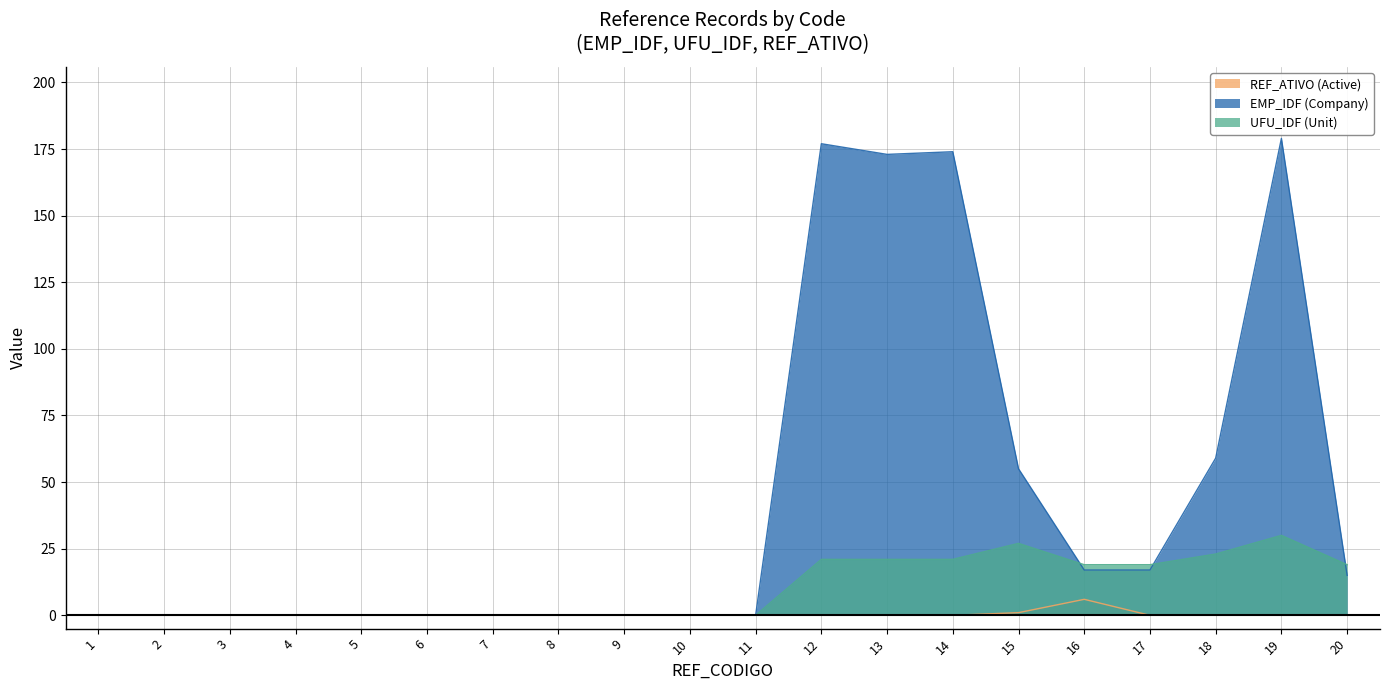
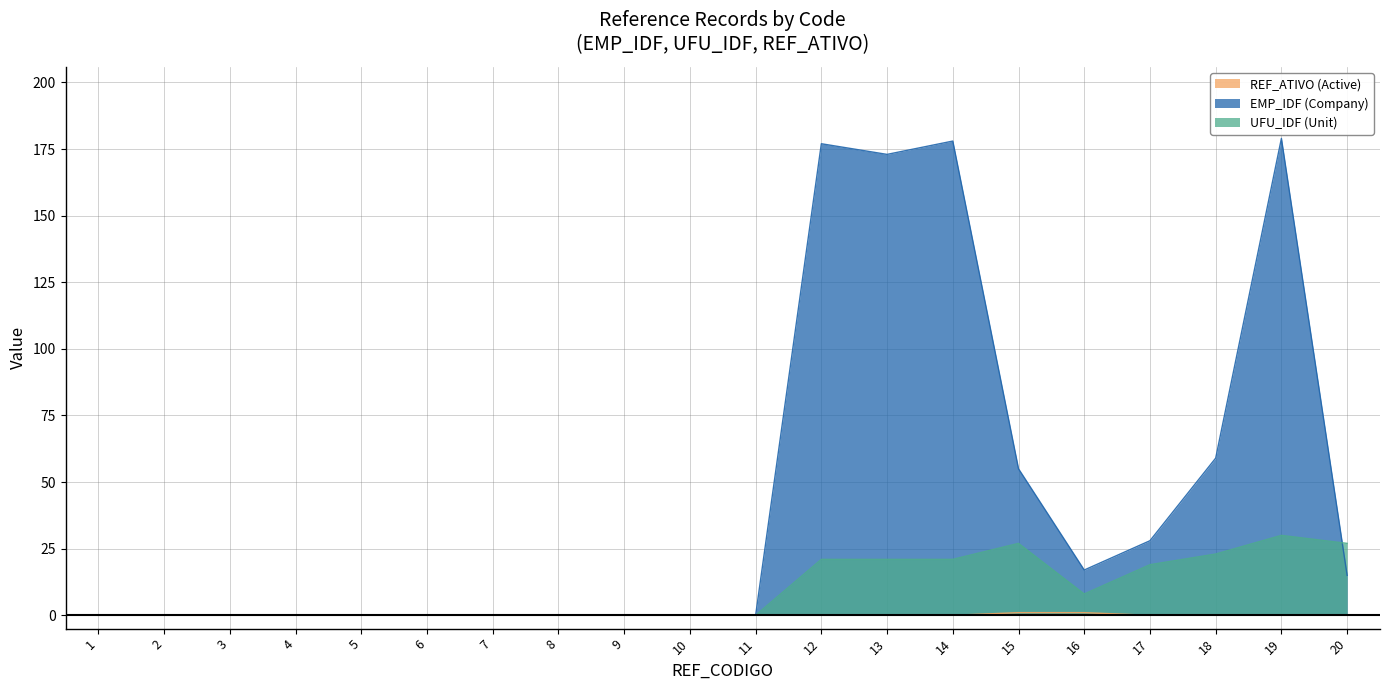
  {
    "REF_ATIVO (Active)": {
      "12": 0,
      "13": 0,
      "14": 0,
      "15": 1,
-     "16": 6,
+     "16": 1,
      "17": 0,
      "18": 0,
      "19": 0,
      "20": 0
    },
    "EMP_IDF (Company)": {
      "12": 177,
      "13": 173,
-     "14": 174,
+     "14": 178,
      "15": 55,
      "16": 17,
-     "17": 17,
+     "17": 28,
      "18": 59,
      "19": 179,
      "20": 15
    },
    "UFU_IDF (Unit)": {
      "12": 21,
      "13": 21,
      "14": 21,
      "15": 27,
-     "16": 19,
+     "16": 8,
      "17": 19,
      "18": 23,
      "19": 30,
-     "20": 19
+     "20": 27
    }
  }
